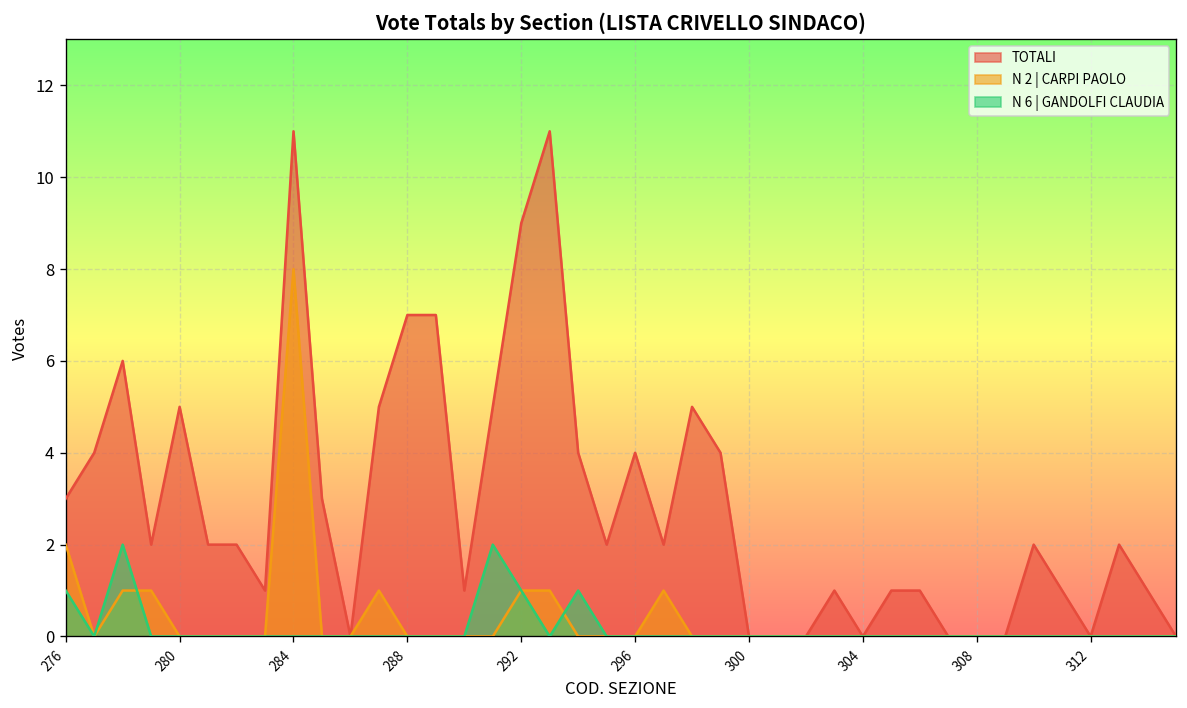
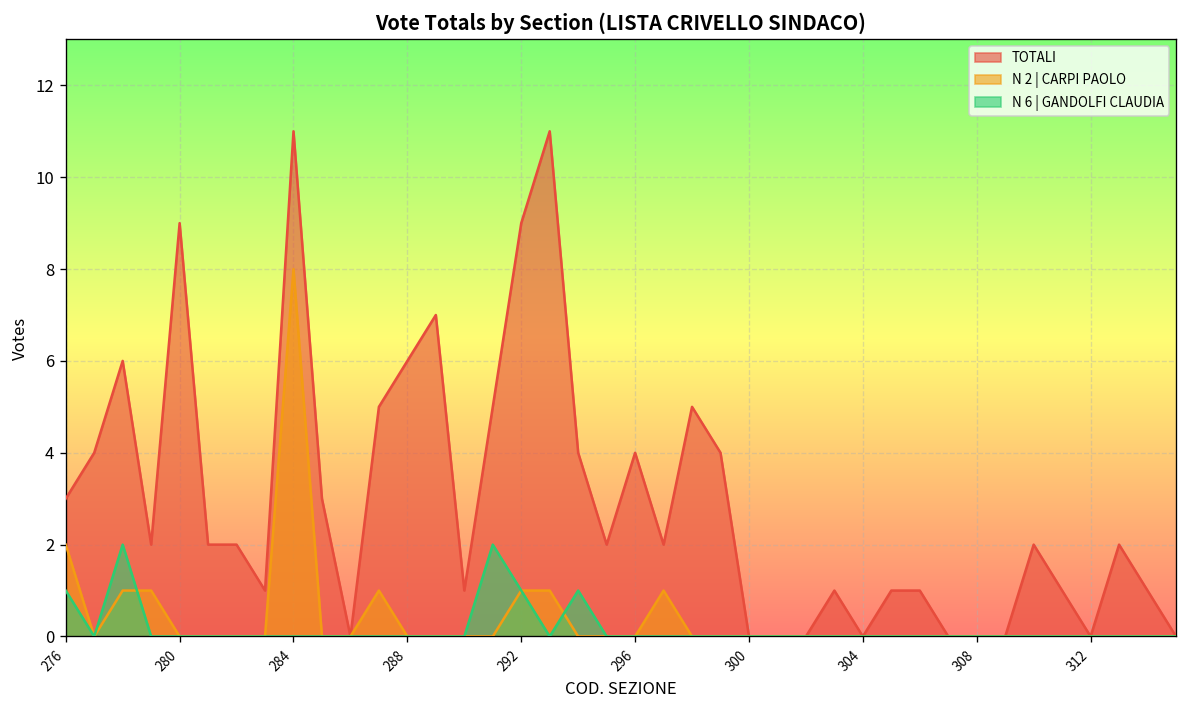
  {
    "TOTALI": {
      "276": 3,
-     "280": 5,
+     "280": 9,
      "284": 11,
-     "288": 7,
+     "288": 6,
      "292": 9,
      "296": 4
    },
    "N 2 | CARPI PAOLO": {
      "276": 2,
      "284": 8
    },
    "N 6 | GANDOLFI CLAUDIA": {
      "276": 1,
      "284": 0
    }
  }
